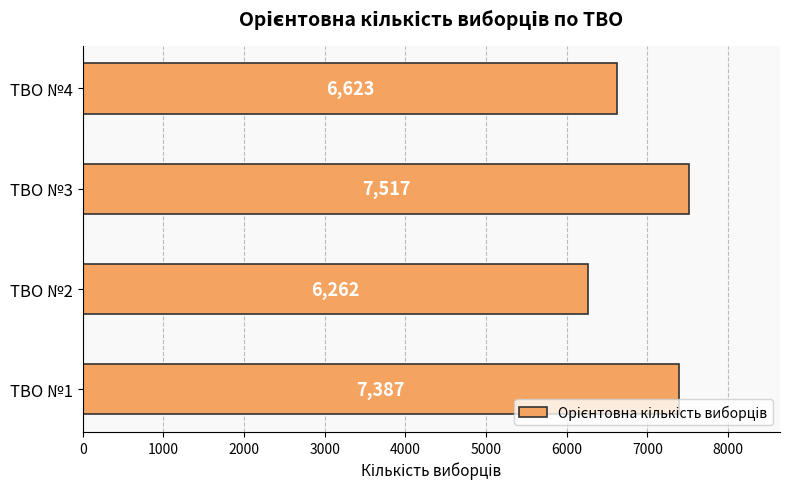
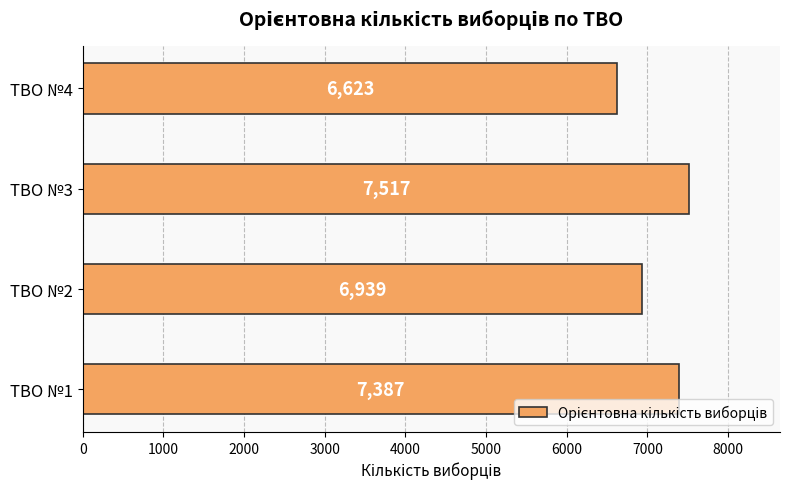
  {
    "ТВО №4": "6,623",
    "ТВО №3": "7,517",
-   "ТВО №2": "6,262",
+   "ТВО №2": "6,939",
    "ТВО №1": "7,387"
  }
